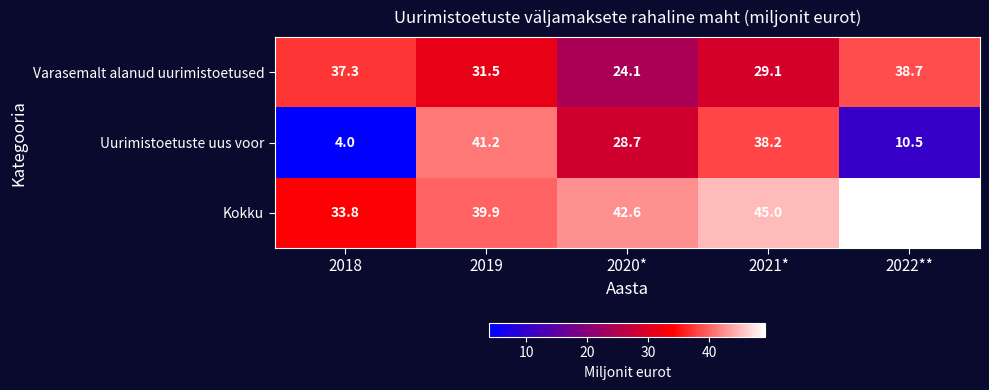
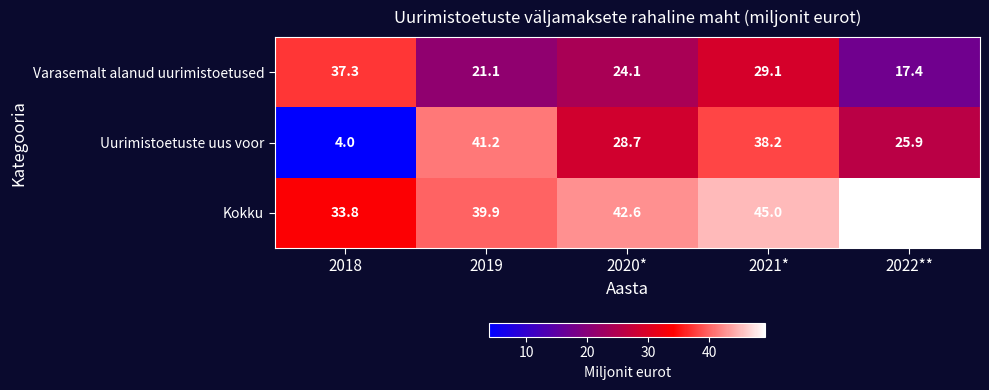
  {
    "Varasemalt alanud uurimistoetused": {
      "2018": 37.3,
-     "2019": 31.5,
+     "2019": 21.1,
      "2020*": 24.1,
      "2021*": 29.1,
-     "2022**": 38.7
+     "2022**": 17.4
    },
    "Uurimistoetuste uus voor": {
      "2018": 4.0,
      "2019": 41.2,
      "2020*": 28.7,
      "2021*": 38.2,
-     "2022**": 10.5
+     "2022**": 25.9
    },
    "Kokku": {
      "2018": 33.8,
      "2019": 39.9,
      "2020*": 42.6,
      "2021*": 45.0
    }
  }
